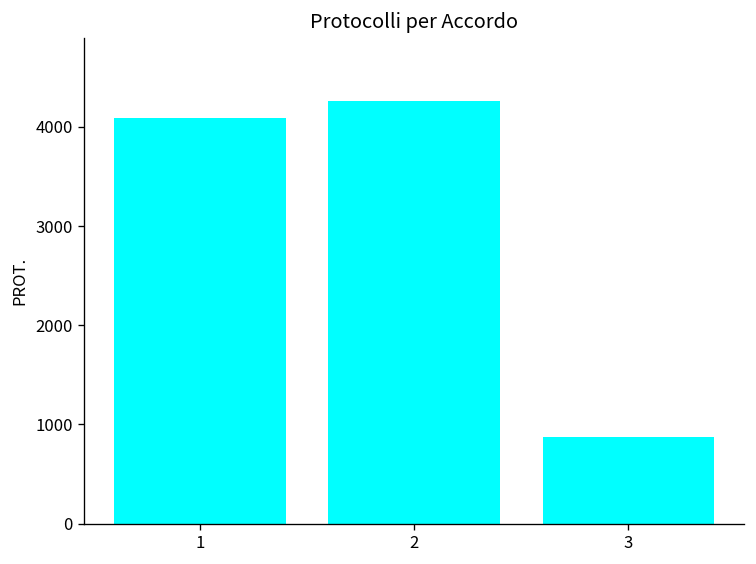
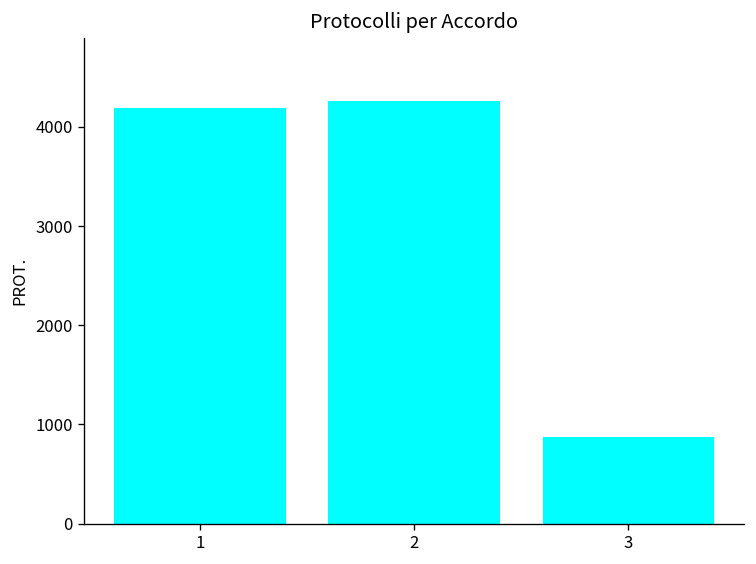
  {
-   "1": 4100,
+   "1": 4200,
    "2": 4300,
    "3": 900
  }
